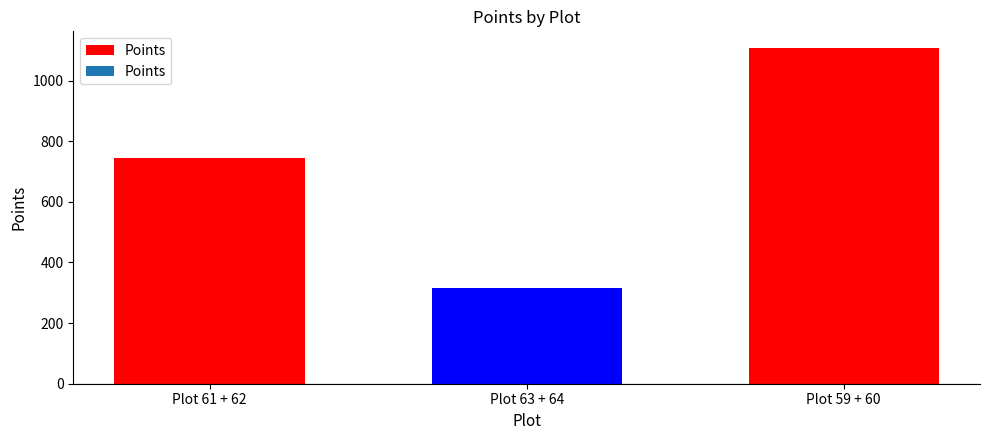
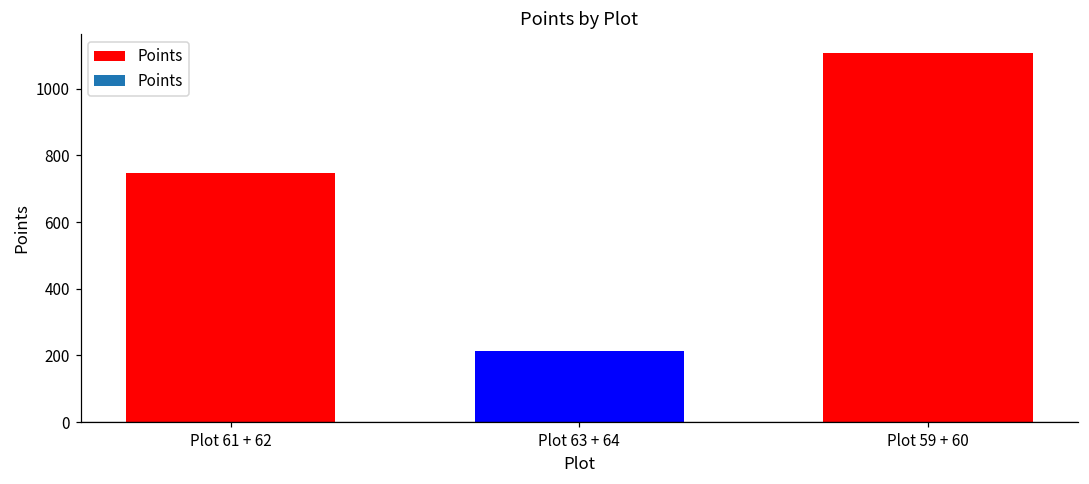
  {
    "Plot 61 + 62": 750,
-   "Plot 63 + 64": 320,
+   "Plot 63 + 64": 210,
    "Plot 59 + 60": 1110
  }
